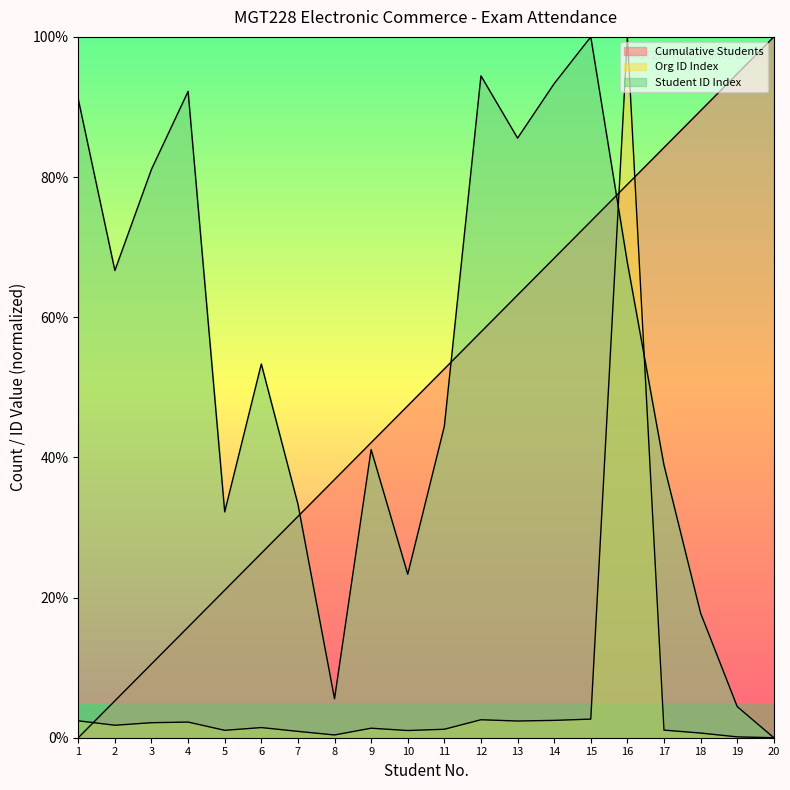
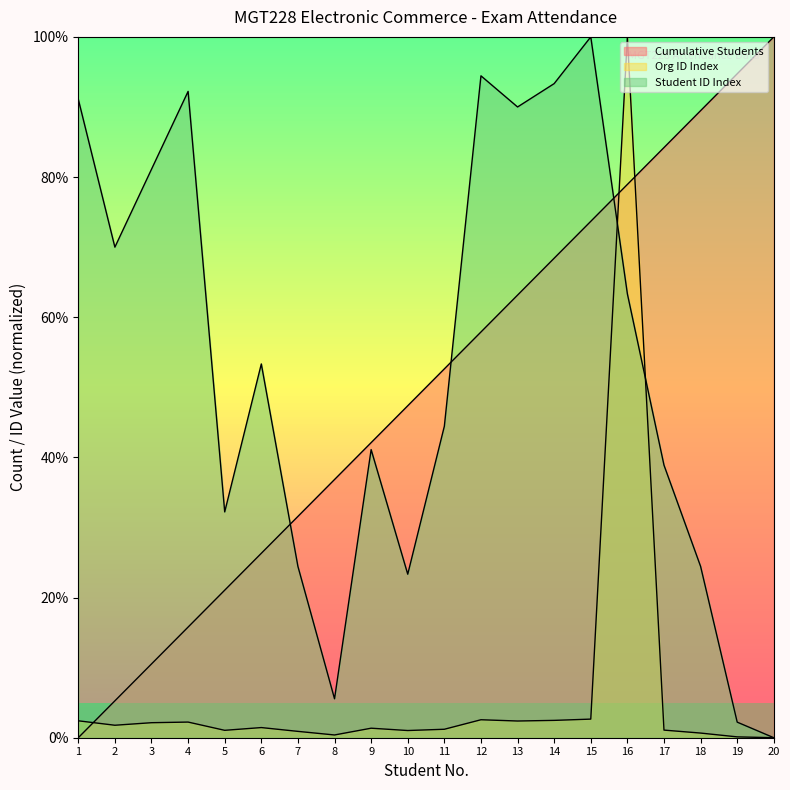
  {
    "Student ID Index": {
-     "2": "67%",
+     "2": "70%",
      "3": "81%",
      "4": "92%",
      "5": "32%",
      "6": "53%",
-     "7": "33%",
+     "7": "24%",
      "8": "6%",
      "9": "41%",
      "10": "23%",
      "11": "44%",
      "12": "94%",
-     "13": "86%",
+     "13": "90%",
      "14": "93%",
      "15": "100%",
-     "16": "68%",
+     "16": "63%",
      "17": "39%",
-     "18": "18%",
-     "19": "4%"
+     "18": "24%",
+     "19": "2%"
    }
  }
